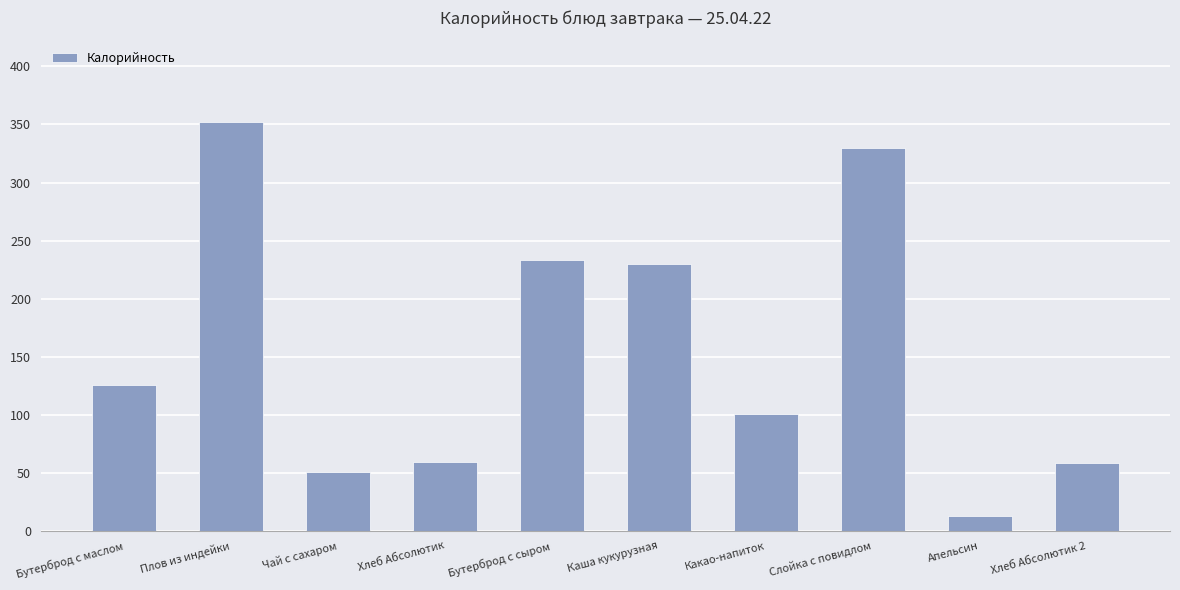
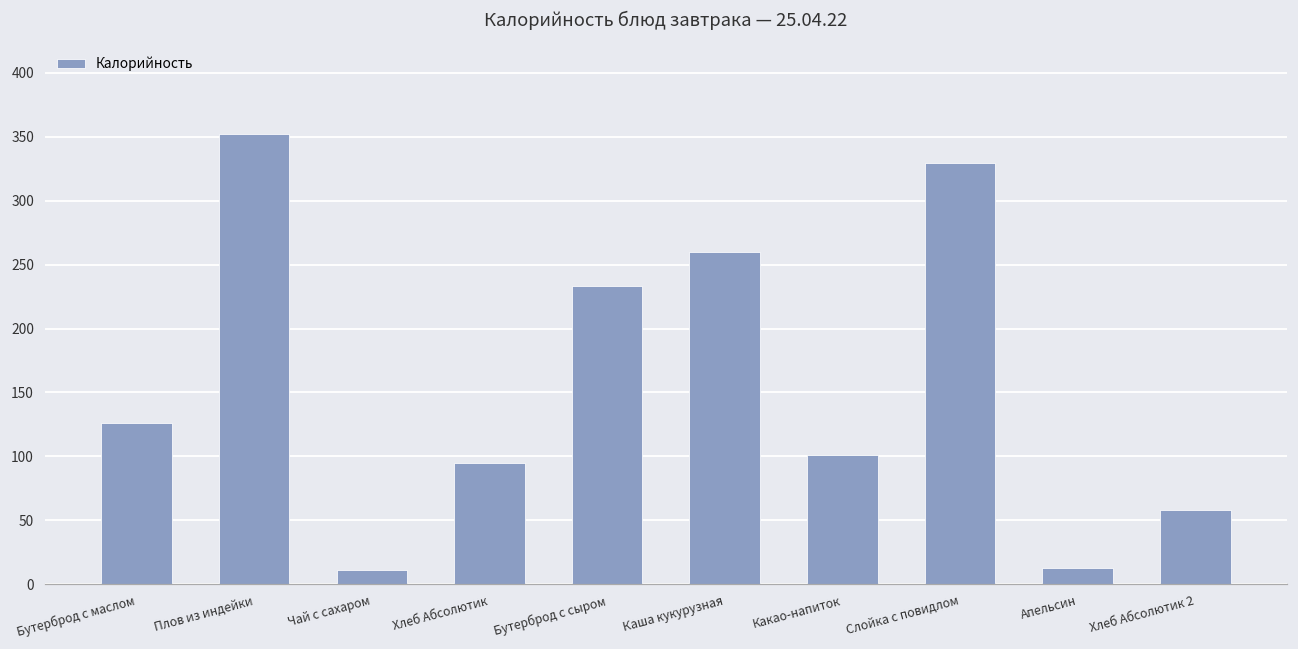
  {
    "Бутерброд с маслом": 126,
    "Плов из индейки": 352,
-   "Чай с сахаром": 50,
-   "Хлеб Абсолютик": 59,
+   "Чай с сахаром": 11,
+   "Хлеб Абсолютик": 94,
    "Бутерброд с сыром": 233,
-   "Каша кукурузная": 230,
+   "Каша кукурузная": 260,
    "Какао-напиток": 101,
    "Слойка с повидлом": 330,
    "Апельсин": 13,
    "Хлеб Абсолютик 2": 58
  }
